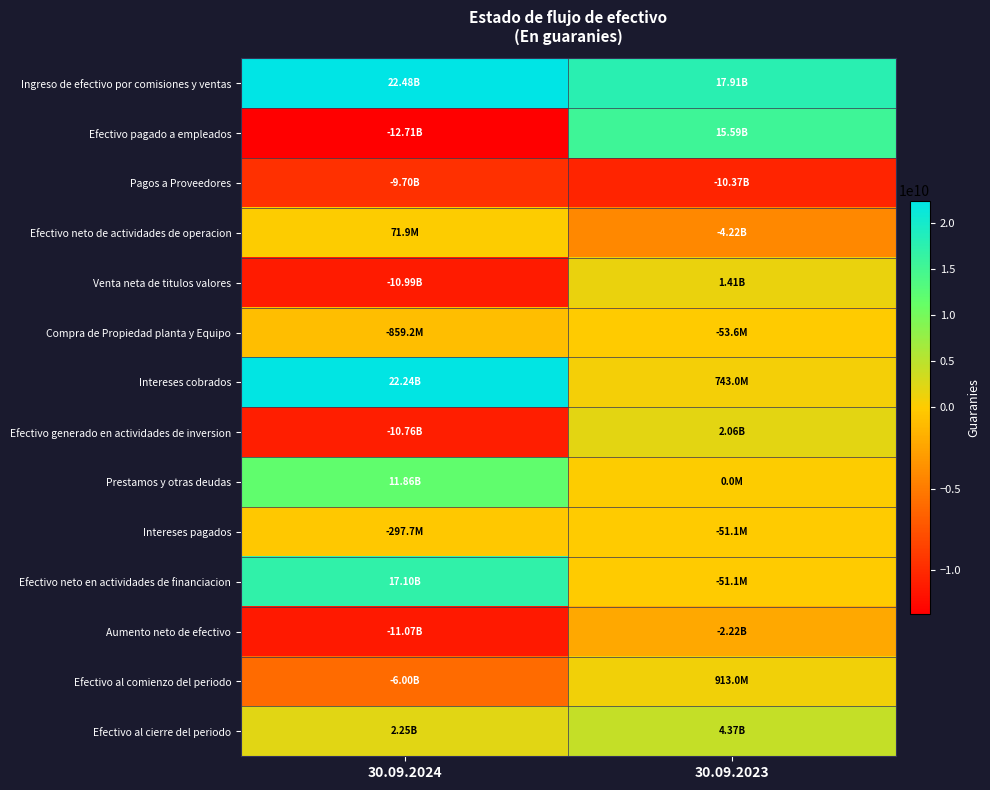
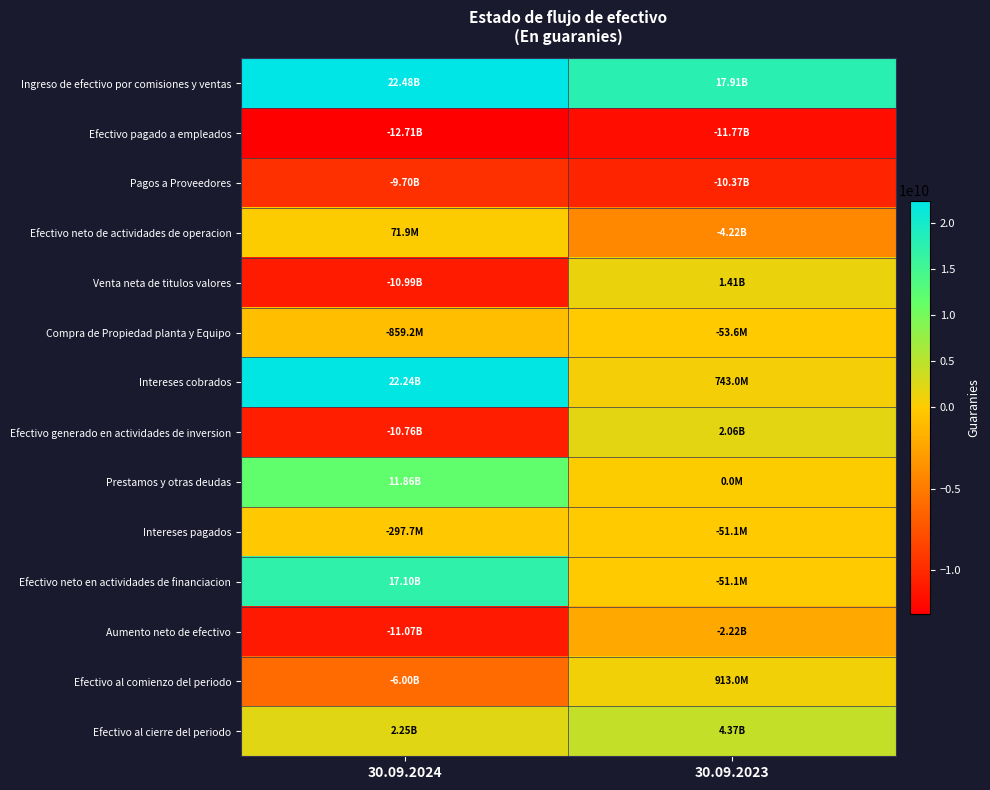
  {
    "Ingreso de efectivo por comisiones y ventas": {
      "30.09.2024": "22.48B",
      "30.09.2023": "17.91B"
    },
    "Efectivo pagado a empleados": {
      "30.09.2024": "-12.71B",
-     "30.09.2023": "15.59B"
+     "30.09.2023": "-11.77B"
    },
    "Pagos a Proveedores": {
      "30.09.2024": "-9.70B",
      "30.09.2023": "-10.37B"
    },
    "Efectivo neto de actividades de operacion": {
      "30.09.2024": "71.9M",
      "30.09.2023": "-4.22B"
    },
    "Venta neta de titulos valores": {
      "30.09.2024": "-10.99B",
      "30.09.2023": "1.41B"
    },
    "Compra de Propiedad planta y Equipo": {
      "30.09.2024": "-859.2M",
      "30.09.2023": "-53.6M"
    },
    "Intereses cobrados": {
      "30.09.2024": "22.24B",
      "30.09.2023": "743.0M"
    },
    "Efectivo generado en actividades de inversion": {
      "30.09.2024": "-10.76B",
      "30.09.2023": "2.06B"
    },
    "Prestamos y otras deudas": {
      "30.09.2024": "11.86B",
      "30.09.2023": "0.0M"
    },
    "Intereses pagados": {
      "30.09.2024": "-297.7M",
      "30.09.2023": "-51.1M"
    },
    "Efectivo neto en actividades de financiacion": {
      "30.09.2024": "17.10B",
      "30.09.2023": "-51.1M"
    },
    "Aumento neto de efectivo": {
      "30.09.2024": "-11.07B",
      "30.09.2023": "-2.22B"
    },
    "Efectivo al comienzo del periodo": {
      "30.09.2024": "-6.00B",
      "30.09.2023": "913.0M"
    },
    "Efectivo al cierre del periodo": {
      "30.09.2024": "2.25B",
      "30.09.2023": "4.37B"
    }
  }
